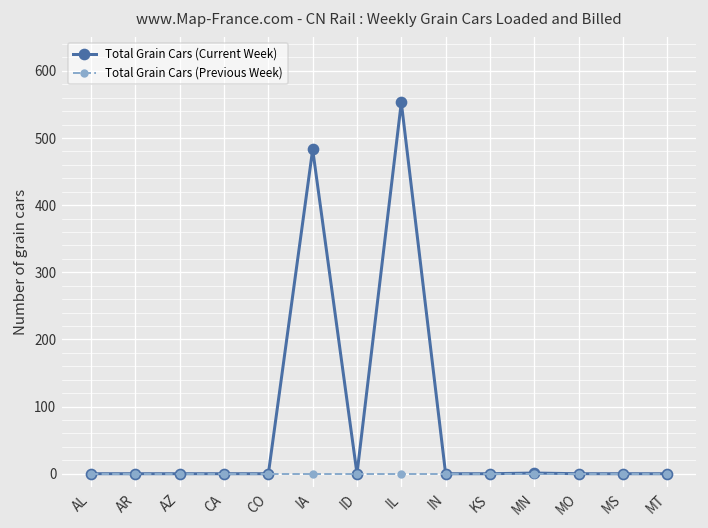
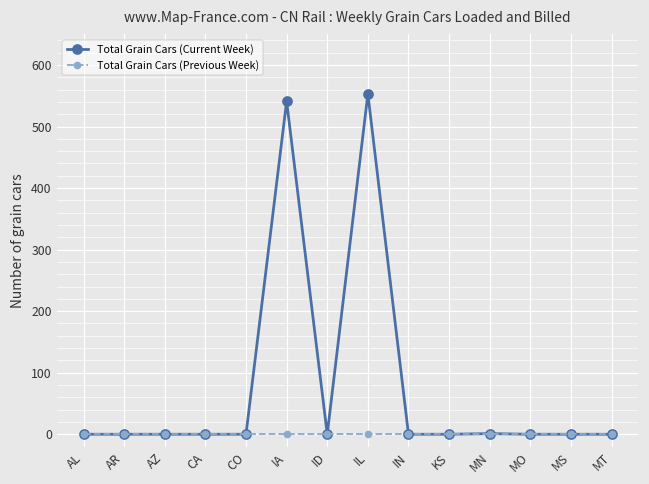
  {
    "Total Grain Cars (Current Week)": {
-     "IA": 480,
+     "IA": 540,
      "IL": 550
    },
    "Total Grain Cars (Previous Week)": {
      "IA": 0,
      "IL": 0
    }
  }
